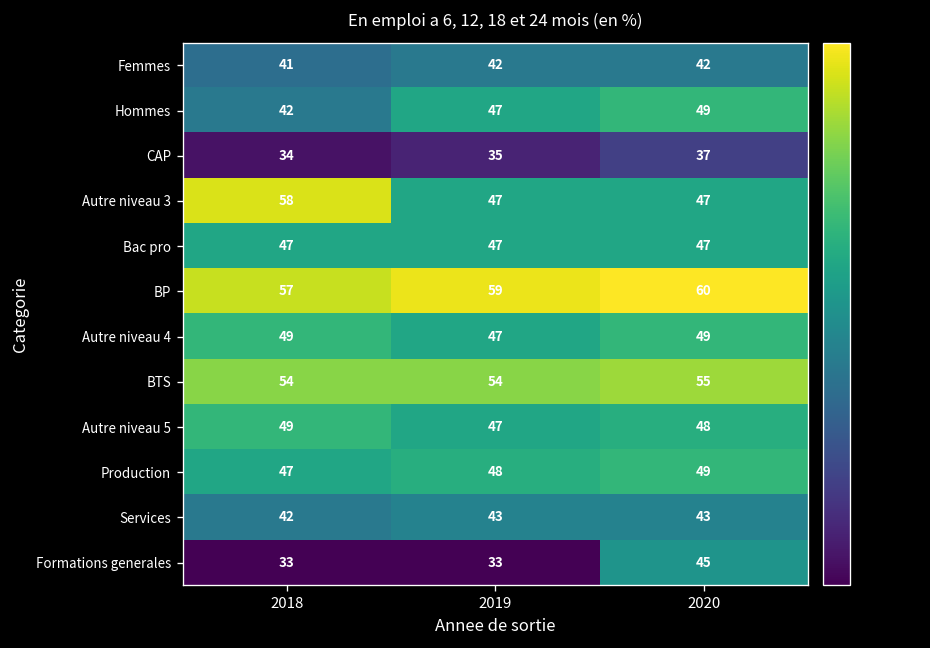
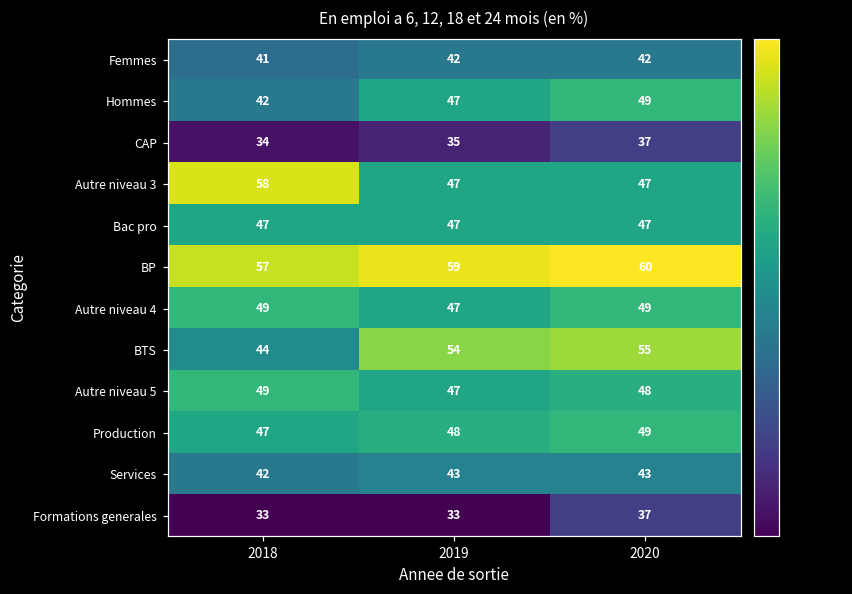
  {
    "Femmes": {
      "2018": 41,
      "2019": 42,
      "2020": 42
    },
    "Hommes": {
      "2018": 42,
      "2019": 47,
      "2020": 49
    },
    "CAP": {
      "2018": 34,
      "2019": 35,
      "2020": 37
    },
    "Autre niveau 3": {
      "2018": 58,
      "2019": 47,
      "2020": 47
    },
    "Bac pro": {
      "2018": 47,
      "2019": 47,
      "2020": 47
    },
    "BP": {
      "2018": 57,
      "2019": 59,
      "2020": 60
    },
    "Autre niveau 4": {
      "2018": 49,
      "2019": 47,
      "2020": 49
    },
    "BTS": {
-     "2018": 54,
+     "2018": 44,
      "2019": 54,
      "2020": 55
    },
    "Autre niveau 5": {
      "2018": 49,
      "2019": 47,
      "2020": 48
    },
    "Production": {
      "2018": 47,
      "2019": 48,
      "2020": 49
    },
    "Services": {
      "2018": 42,
      "2019": 43,
      "2020": 43
    },
    "Formations generales": {
      "2018": 33,
      "2019": 33,
-     "2020": 45
+     "2020": 37
    }
  }
